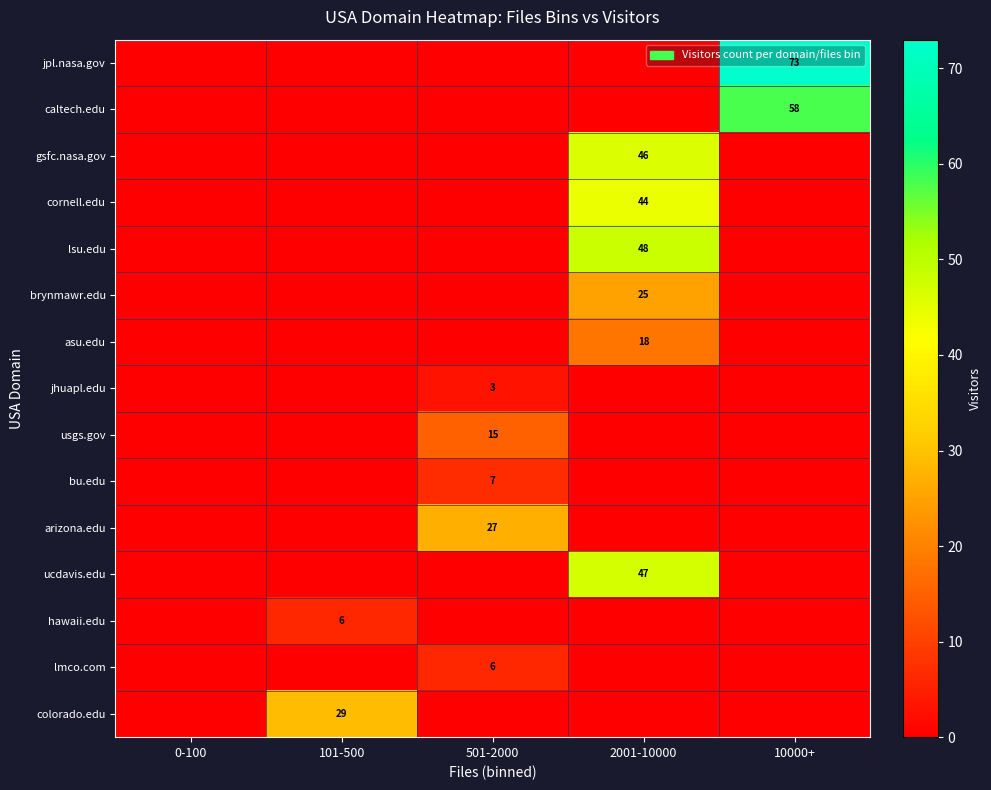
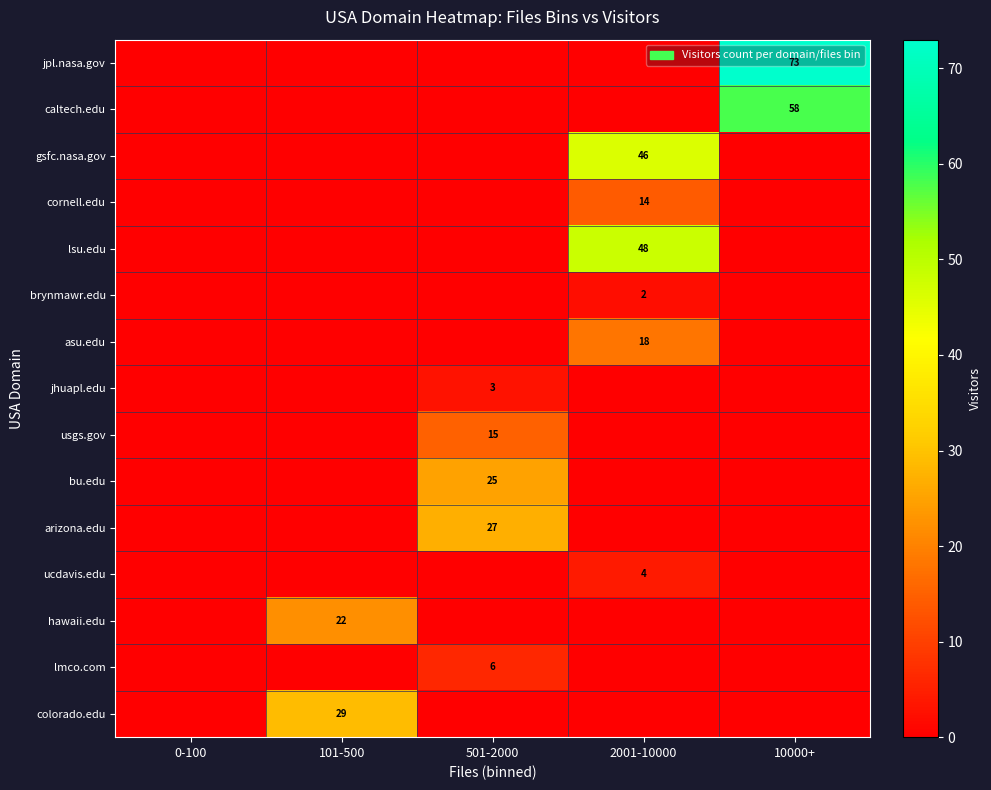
  {
    "caltech.edu": {
      "10000+": 58
    },
    "gsfc.nasa.gov": {
      "2001-10000": 46
    },
    "cornell.edu": {
-     "2001-10000": 44
+     "2001-10000": 14
    },
    "lsu.edu": {
      "2001-10000": 48
    },
    "brynmawr.edu": {
-     "2001-10000": 25
+     "2001-10000": 2
    },
    "asu.edu": {
      "2001-10000": 18
    },
    "jhuapl.edu": {
      "501-2000": 3
    },
    "usgs.gov": {
      "501-2000": 15
    },
    "bu.edu": {
-     "501-2000": 7
+     "501-2000": 25
    },
    "arizona.edu": {
      "501-2000": 27
    },
    "ucdavis.edu": {
-     "2001-10000": 47
+     "2001-10000": 4
    },
    "hawaii.edu": {
-     "101-500": 6
+     "101-500": 22
    },
    "lmco.com": {
      "501-2000": 6
    },
    "colorado.edu": {
      "101-500": 29
    }
  }
